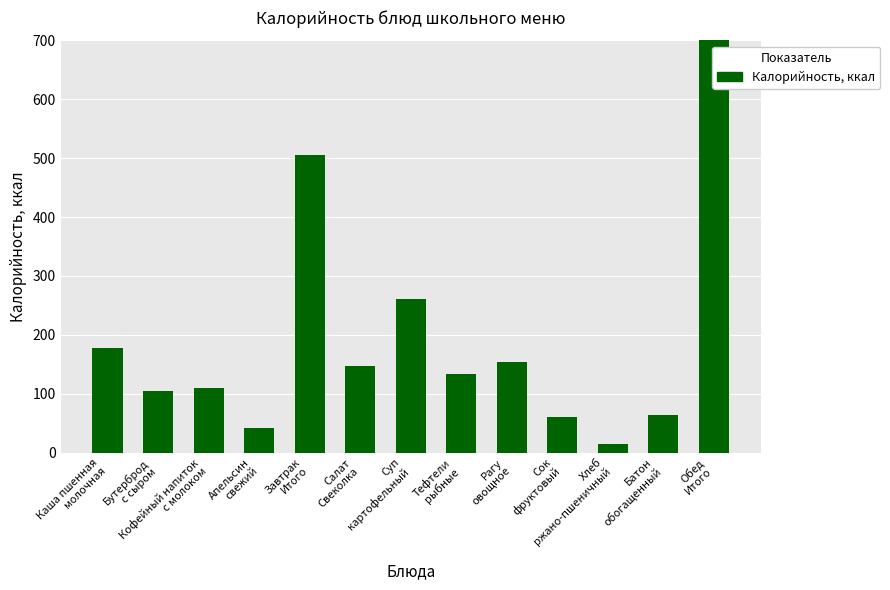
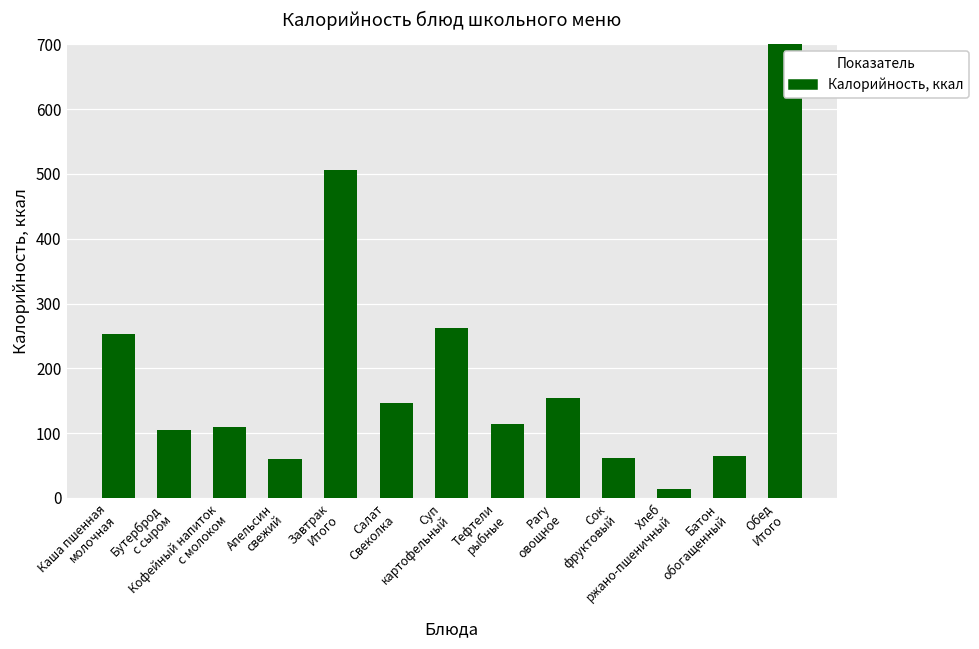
  {
-   "Каша пшенная молочная": 180,
+   "Каша пшенная молочная": 250,
    "Бутерброд с сыром": 110,
    "Кофейный напиток с молоком": 110,
-   "Апельсин свежий": 40,
+   "Апельсин свежий": 60,
    "Завтрак Итого": 510,
    "Салат Свеколка": 150,
    "Суп картофельный": 260,
-   "Тефтели рыбные": 130,
+   "Тефтели рыбные": 110,
    "Рагу овощное": 150,
    "Сок фруктовый": 60,
    "Хлеб ржано-пшеничный": 10,
    "Батон обогащенный": 60
  }
